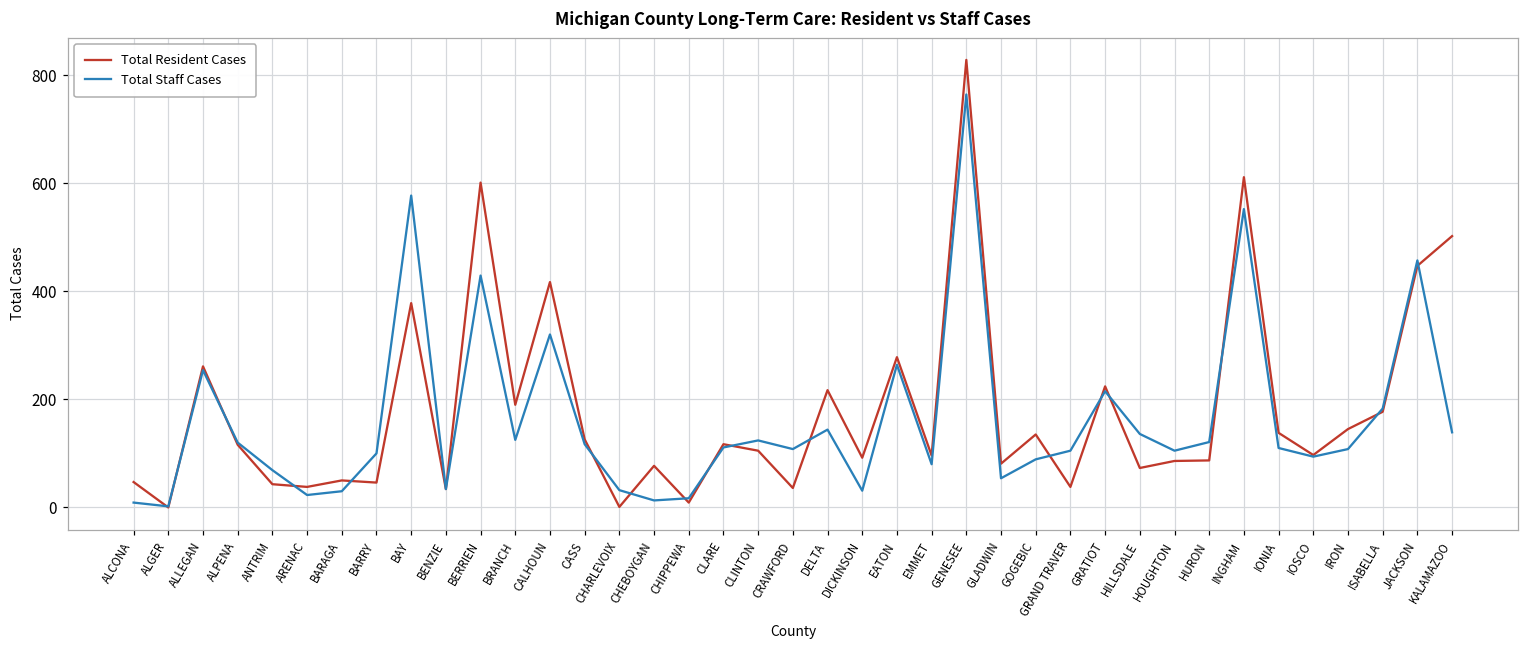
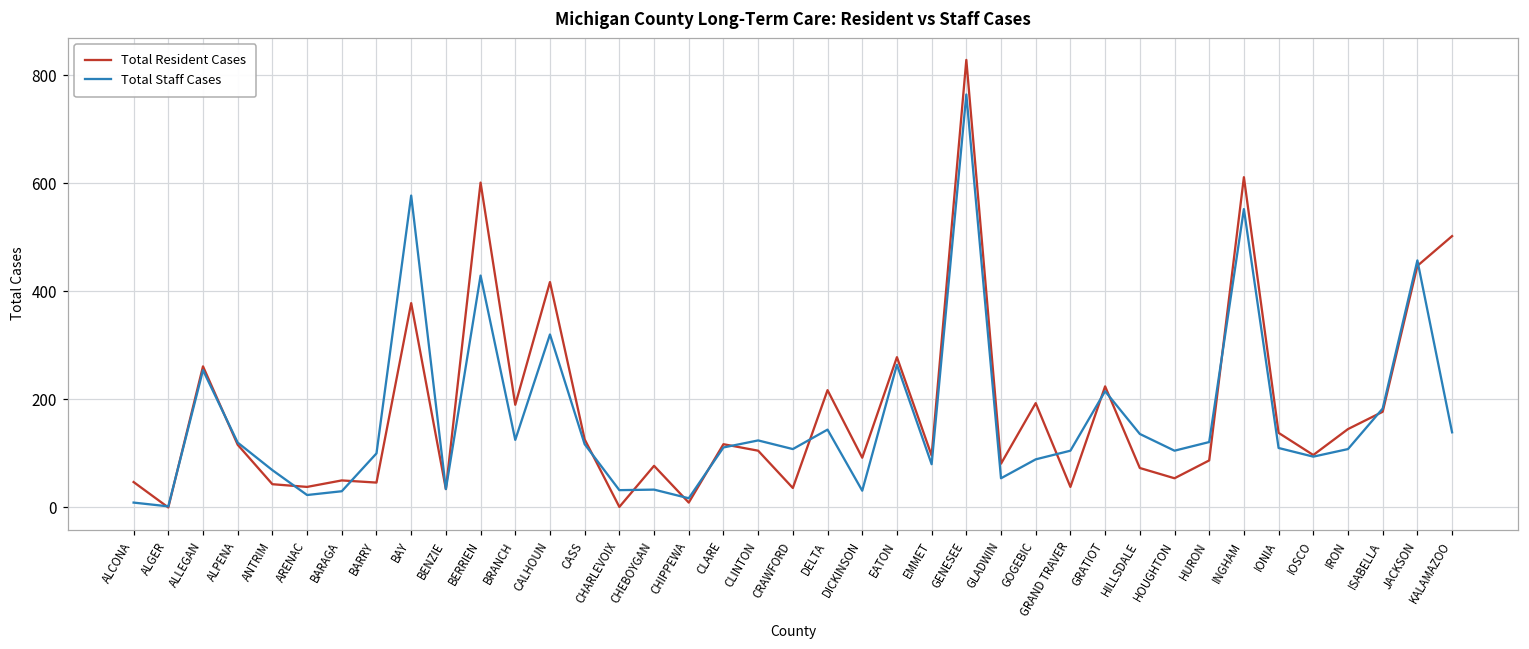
  {
    "Total Resident Cases": {
      "ALCONA": 50,
      "ALLEGAN": 260,
      "ANTRIM": 40,
      "ARENAC": 40,
      "BARAGA": 50,
      "BARRY": 50,
      "BAY": 380,
      "BERRIEN": 600,
      "BRANCH": 190,
      "CALHOUN": 420,
      "CASS": 130,
      "CHARLEVOIX": 0,
      "CHEBOYGAN": 80,
      "CHIPPEWA": 10,
      "CLARE": 120,
      "CLINTON": 110,
      "CRAWFORD": 40,
      "DELTA": 220,
      "DICKINSON": 90,
      "EATON": 280,
      "EMMET": 100,
      "GENESEE": 830,
      "GLADWIN": 80,
-     "GOGEBIC": 140,
+     "GOGEBIC": 190,
      "GRAND TRAVER": 40,
      "GRATIOT": 220,
      "HILLSDALE": 70,
-     "HOUGHTON": 90,
+     "HOUGHTON": 50,
      "HURON": 90,
      "INGHAM": 610,
      "IONIA": 140,
      "IRON": 150,
      "ISABELLA": 180,
      "JACKSON": 450,
      "KALAMAZOO": 500
    },
    "Total Staff Cases": {
      "ALCONA": 10,
      "ALLEGAN": 250,
      "ANTRIM": 70,
      "ARENAC": 20,
      "BARAGA": 30,
      "BARRY": 100,
      "BAY": 580,
      "BERRIEN": 430,
      "BRANCH": 130,
      "CALHOUN": 320,
      "CASS": 120,
      "CHARLEVOIX": 30,
-     "CHEBOYGAN": 10,
+     "CHEBOYGAN": 30,
      "CHIPPEWA": 20,
      "CLARE": 110,
      "CLINTON": 120,
      "CRAWFORD": 110,
      "DELTA": 140,
      "DICKINSON": 30,
      "EATON": 260,
      "EMMET": 80,
      "GENESEE": 760,
      "GLADWIN": 50,
      "GOGEBIC": 90,
      "GRAND TRAVER": 110,
      "GRATIOT": 220,
      "HILLSDALE": 140,
      "HOUGHTON": 110,
      "HURON": 120,
      "INGHAM": 550,
      "IONIA": 110,
      "IRON": 110,
      "ISABELLA": 180,
      "JACKSON": 460,
      "KALAMAZOO": 140
    }
  }
